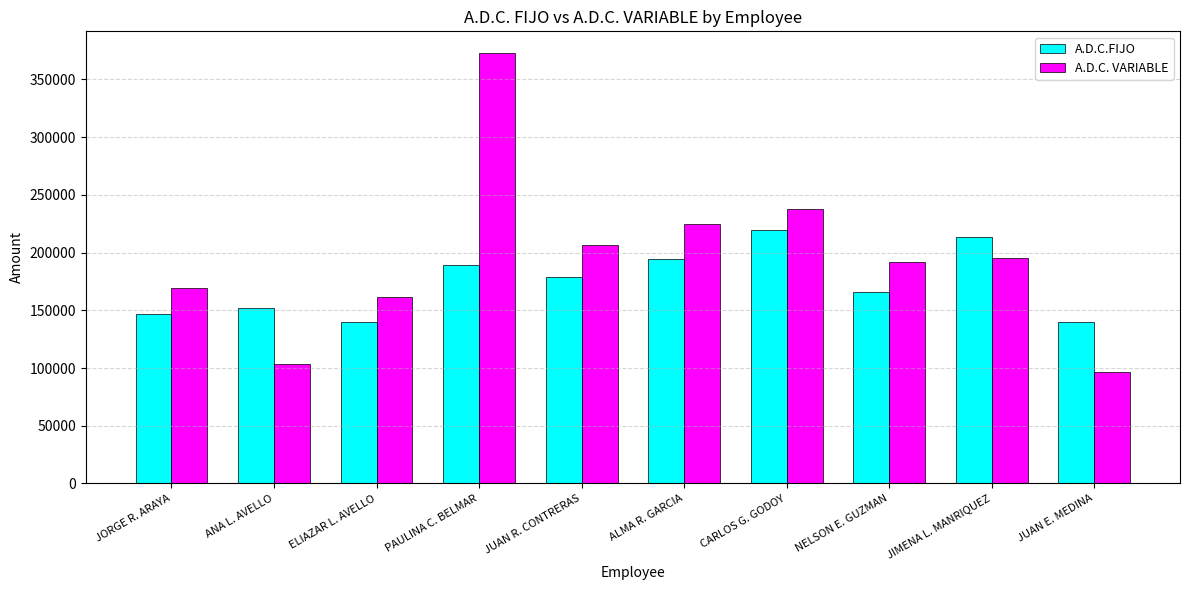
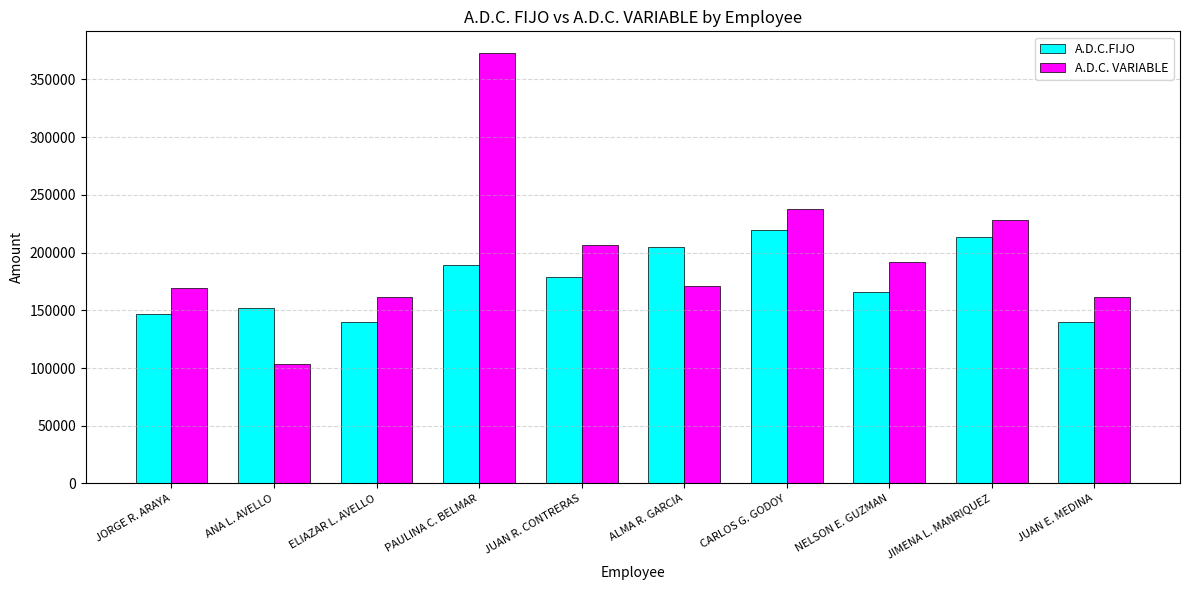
  {
    "A.D.C.FIJO": {
      "JORGE R. ARAYA": 146000,
      "ANA L. AVELLO": 152000,
      "ELIAZAR L. AVELLO": 140000,
      "PAULINA C. BELMAR": 189000,
      "JUAN R. CONTRERAS": 179000,
-     "ALMA R. GARCIA": 194000,
+     "ALMA R. GARCIA": 205000,
      "CARLOS G. GODOY": 219000,
      "NELSON E. GUZMAN": 166000,
      "JIMENA L. MANRIQUEZ": 213000,
      "JUAN E. MEDINA": 140000
    },
    "A.D.C. VARIABLE": {
      "JORGE R. ARAYA": 169000,
      "ANA L. AVELLO": 103000,
      "ELIAZAR L. AVELLO": 161000,
      "PAULINA C. BELMAR": 373000,
      "JUAN R. CONTRERAS": 206000,
-     "ALMA R. GARCIA": 224000,
+     "ALMA R. GARCIA": 171000,
      "CARLOS G. GODOY": 238000,
      "NELSON E. GUZMAN": 192000,
-     "JIMENA L. MANRIQUEZ": 195000,
-     "JUAN E. MEDINA": 97000
+     "JIMENA L. MANRIQUEZ": 228000,
+     "JUAN E. MEDINA": 161000
    }
  }
